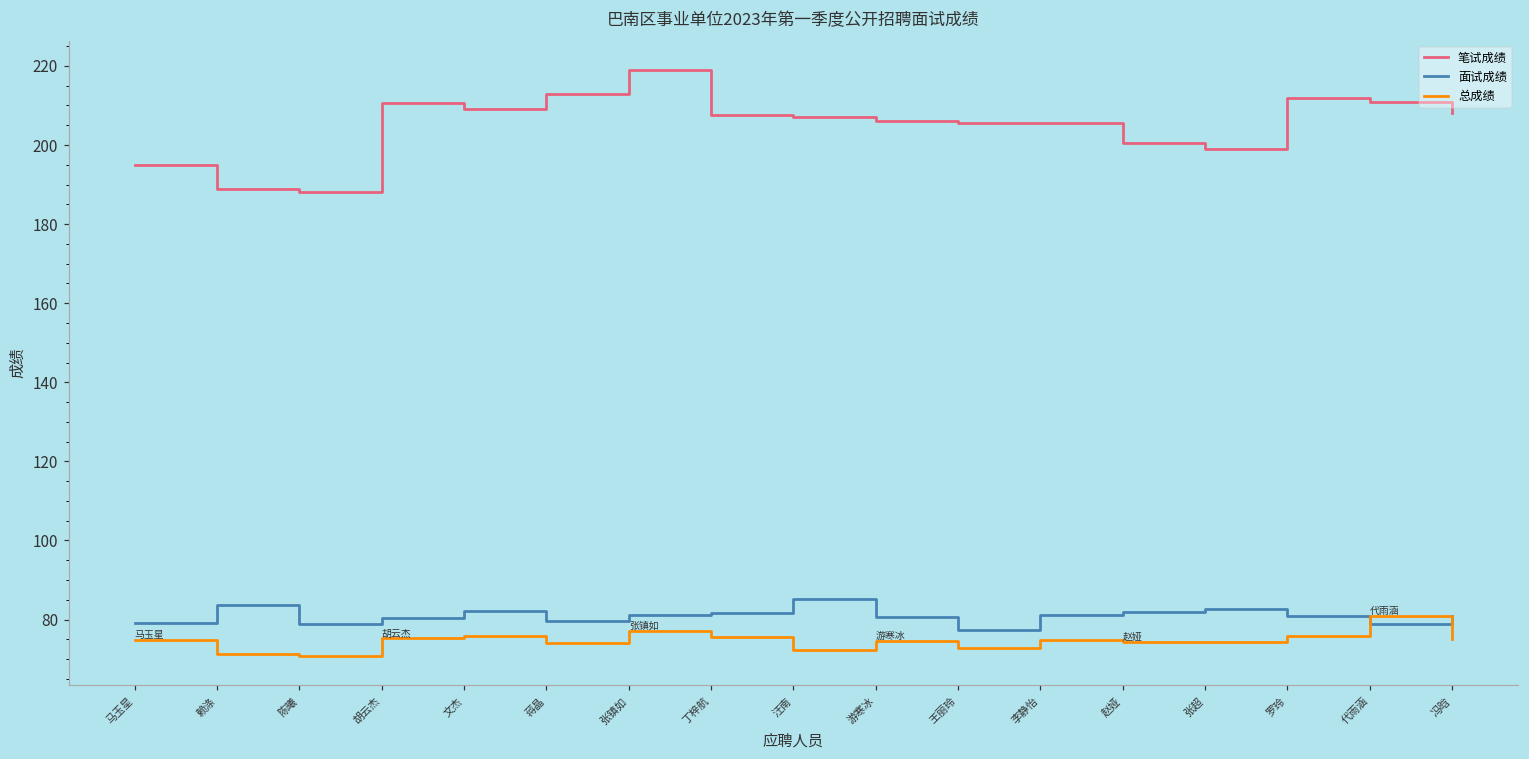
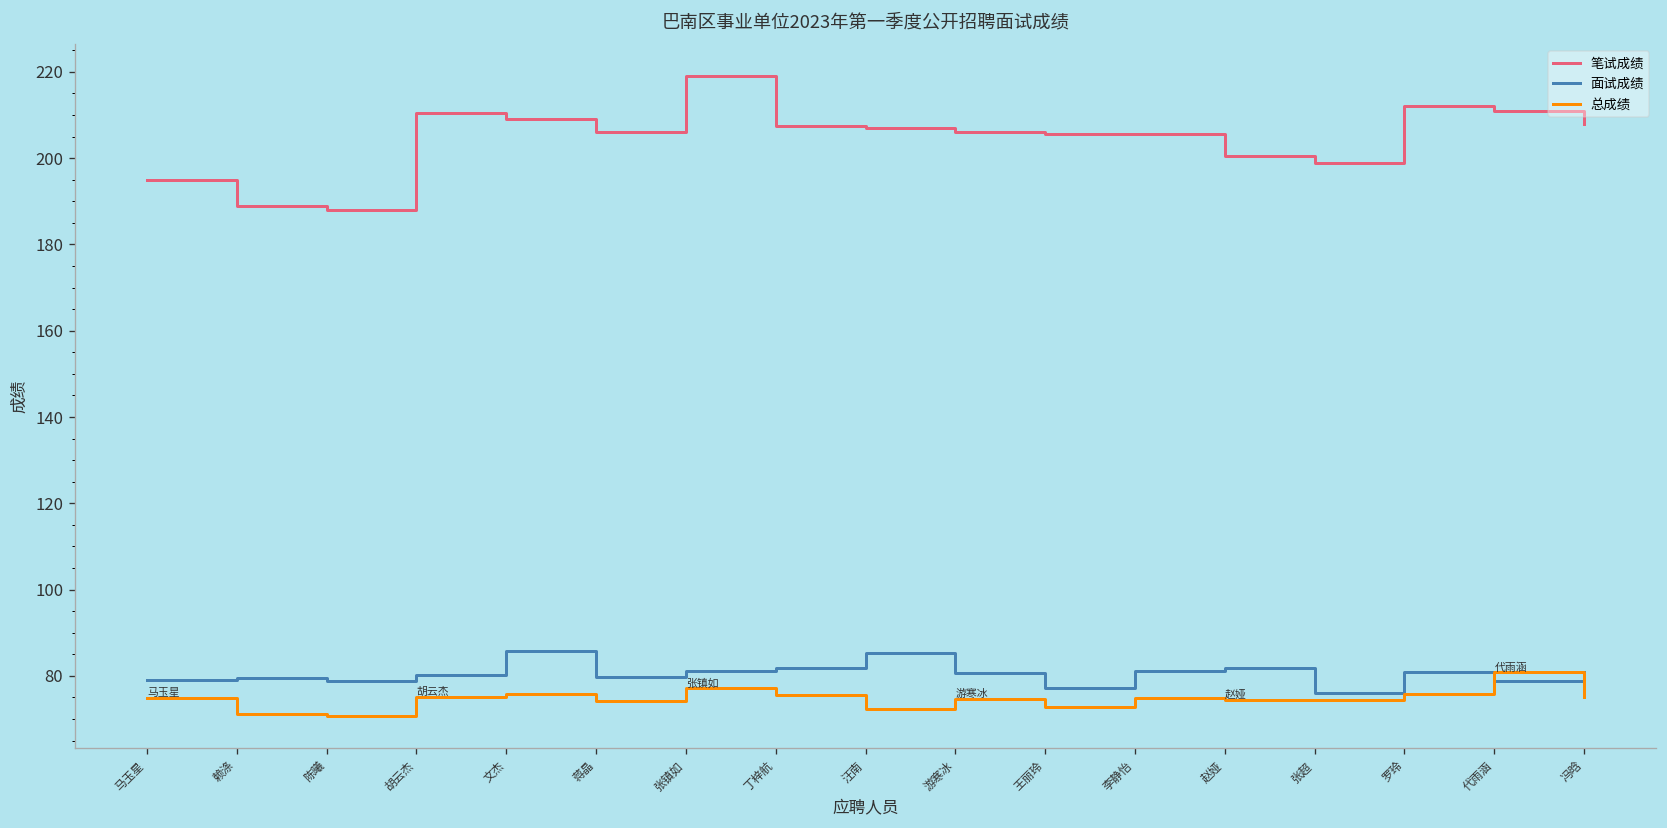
  {
    "笔试成绩": {
      "马玉星": 195,
      "赖涤": 189,
      "陈曦": 188,
      "胡云杰": 211,
      "文杰": 209,
-     "蒋晶": 213,
+     "蒋晶": 206,
      "张镇如": 219,
      "丁梓航": 208,
      "汪南": 207,
      "游寒冰": 206,
      "王丽玲": 206,
      "李静怡": 206,
      "赵娅": 201,
      "张超": 199,
      "罗玲": 212,
      "代雨涵": 211,
      "冯晗": 208
    },
    "面试成绩": {
      "马玉星": 79,
-     "赖涤": 84,
+     "赖涤": 80,
      "陈曦": 79,
      "胡云杰": 80,
-     "文杰": 82,
+     "文杰": 86,
      "蒋晶": 80,
      "张镇如": 81,
      "丁梓航": 82,
      "汪南": 85,
      "游寒冰": 81,
      "王丽玲": 77,
      "李静怡": 81,
      "赵娅": 82,
-     "张超": 83,
+     "张超": 76,
      "罗玲": 81,
      "代雨涵": 79,
      "冯晗": 81
    },
    "总成绩": {
      "马玉星": 75,
      "赖涤": 71,
      "陈曦": 71,
      "胡云杰": 75,
      "文杰": 76,
      "蒋晶": 74,
      "张镇如": 77,
      "丁梓航": 75,
      "汪南": 72,
      "游寒冰": 75,
      "王丽玲": 73,
      "李静怡": 75,
      "赵娅": 74,
      "张超": 74,
      "罗玲": 76,
      "代雨涵": 81,
      "冯晗": 75
    }
  }
